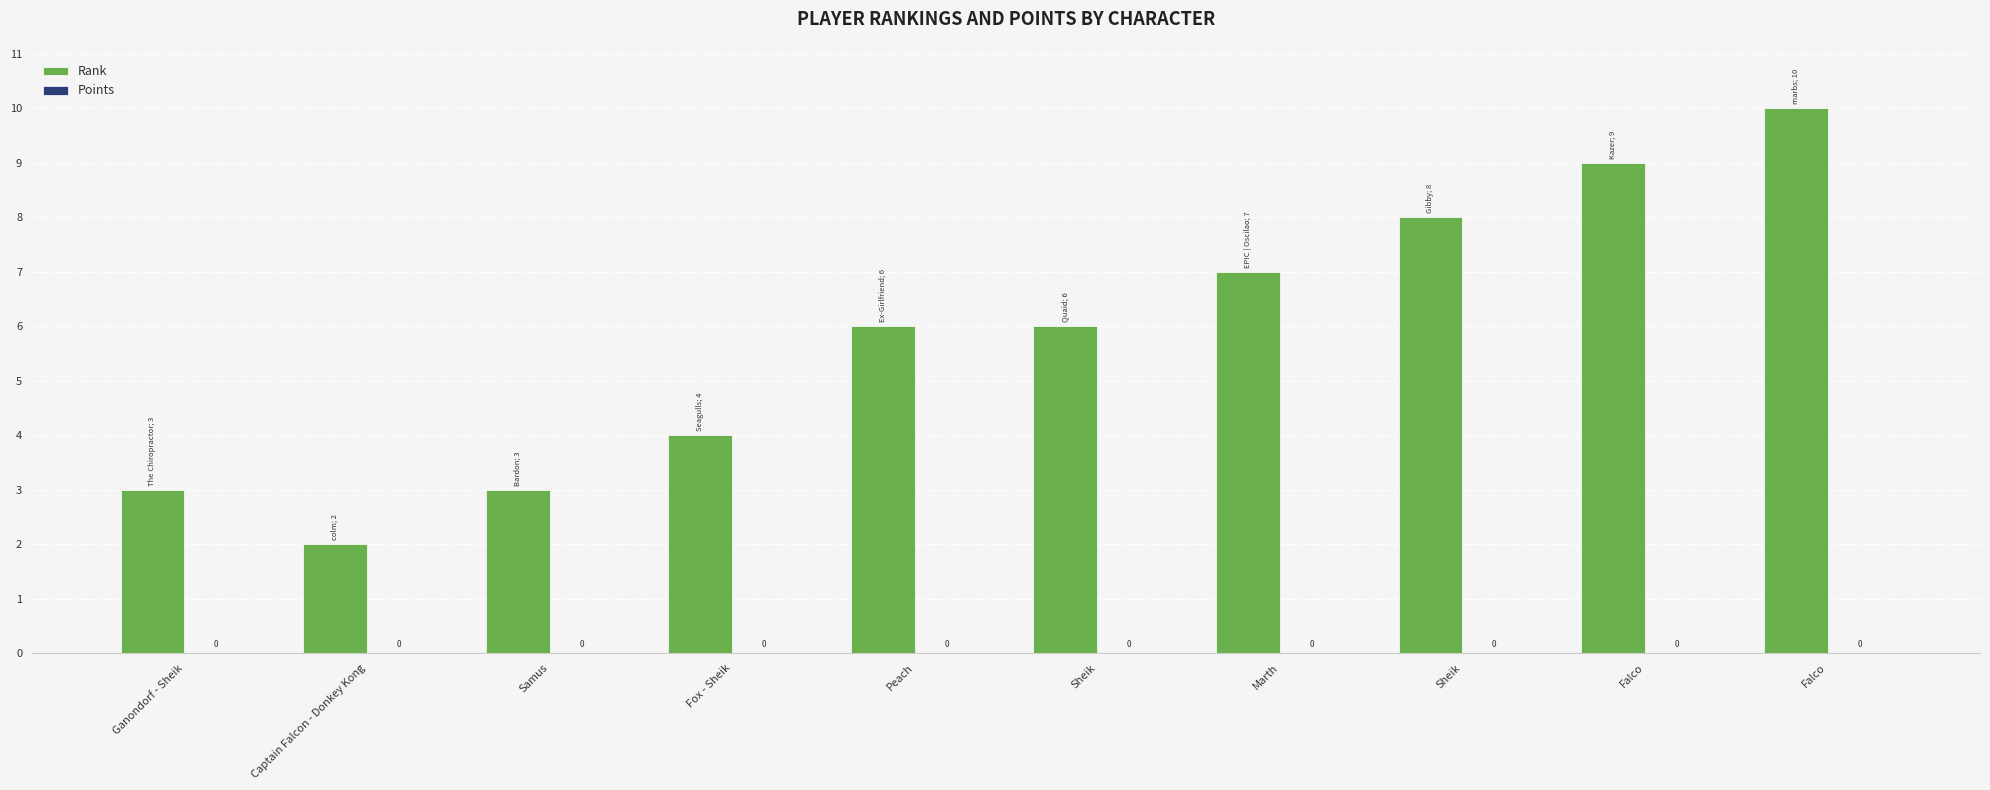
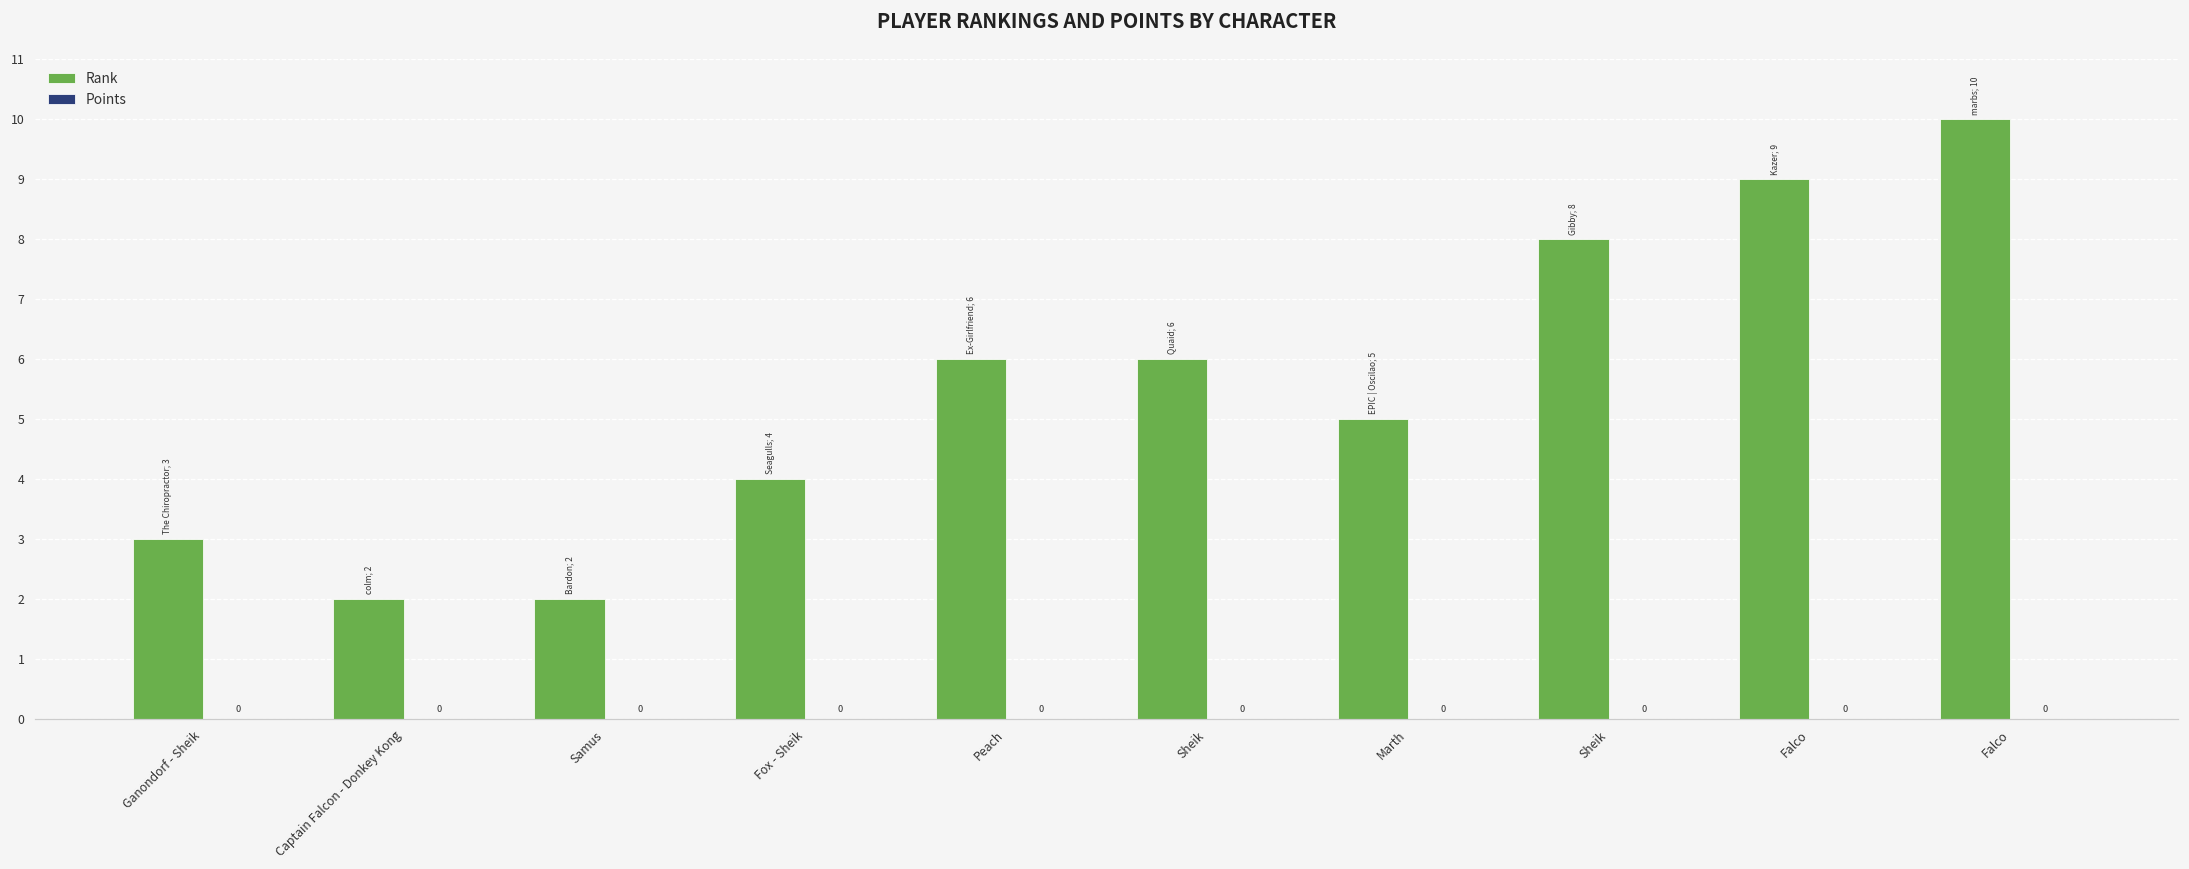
  {
    "Rank": {
      "Ganondorf - Sheik": 3,
      "Captain Falcon - Donkey Kong": 2,
-     "Samus": 3,
+     "Samus": 2,
      "Fox - Sheik": 4,
      "Peach": 6,
-     "Marth": 7
+     "Marth": 5
    },
    "Points": {
      "Ganondorf - Sheik": 0,
      "Captain Falcon - Donkey Kong": 0,
      "Samus": 0,
      "Fox - Sheik": 0,
      "Peach": 0,
      "Marth": 0
    }
  }
